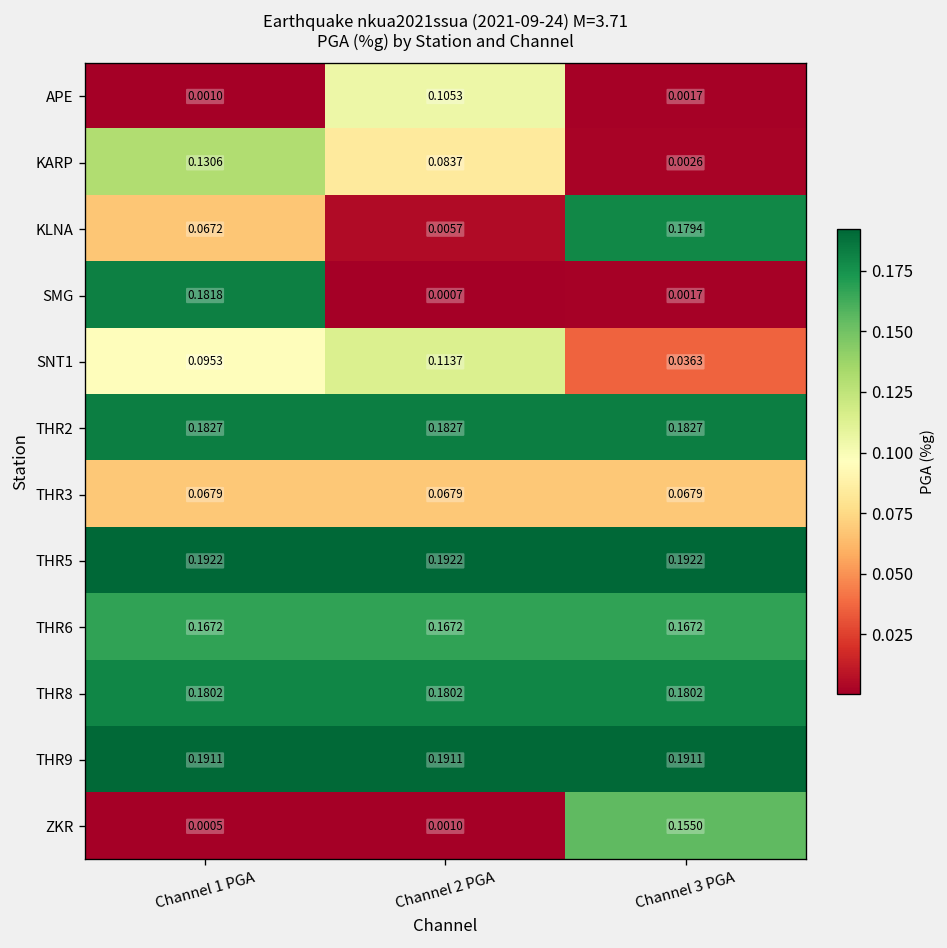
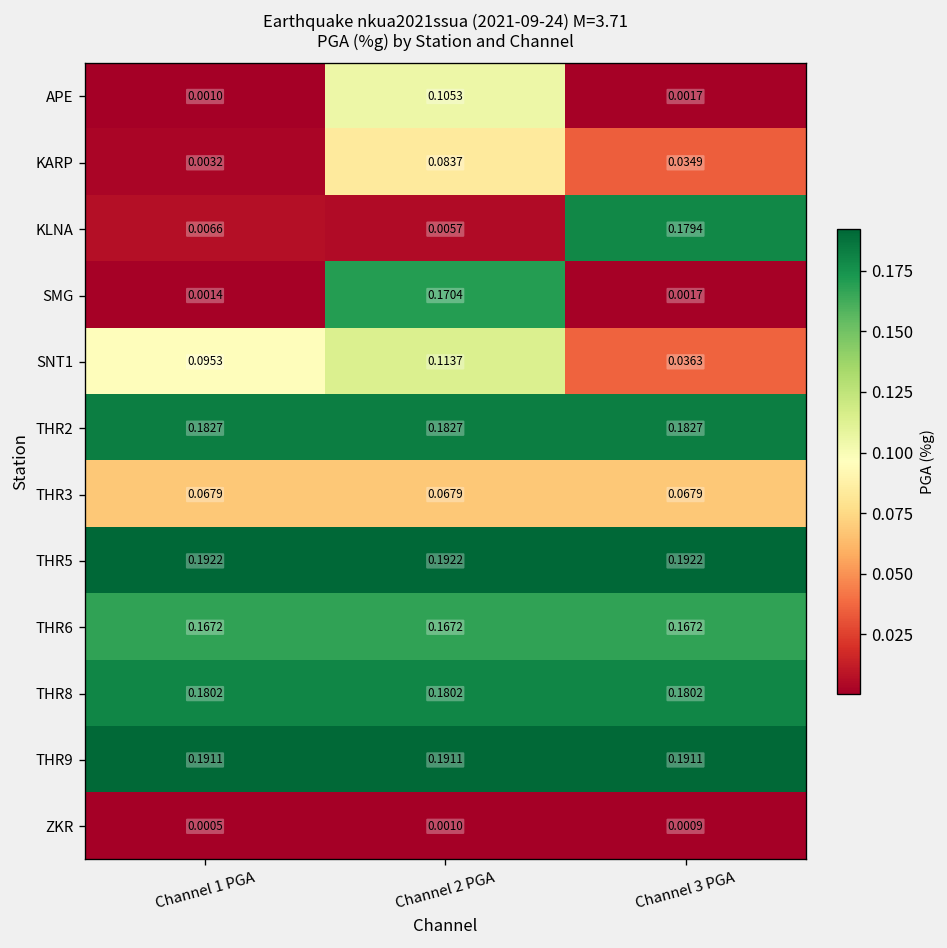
  {
    "KARP": {
-     "Channel 1 PGA": 0.1306,
-     "Channel 3 PGA": 0.0026
+     "Channel 1 PGA": 0.0032,
+     "Channel 3 PGA": 0.0349
    },
    "KLNA": {
-     "Channel 1 PGA": 0.0672
+     "Channel 1 PGA": 0.0066
    },
    "SMG": {
-     "Channel 1 PGA": 0.1818,
-     "Channel 2 PGA": 0.0007
+     "Channel 1 PGA": 0.0014,
+     "Channel 2 PGA": 0.1704
    },
    "ZKR": {
-     "Channel 3 PGA": 0.1550
+     "Channel 3 PGA": 0.0009
    }
  }
